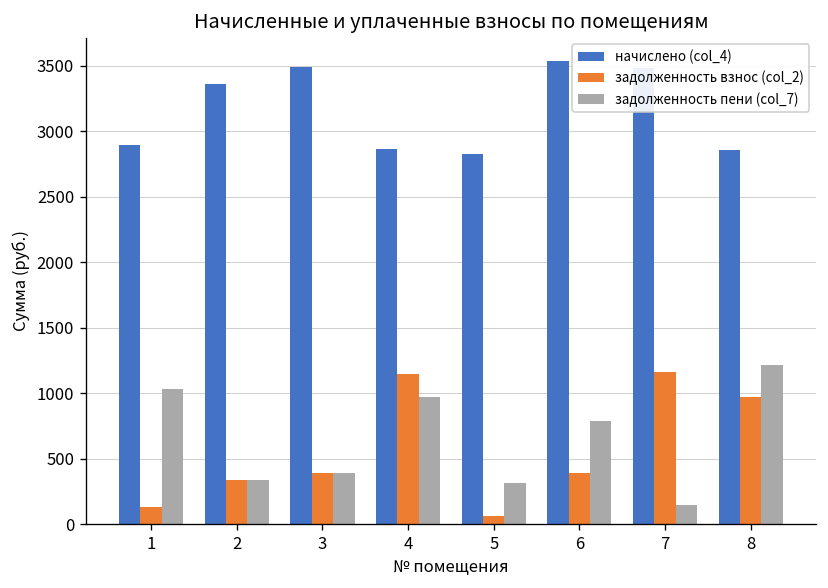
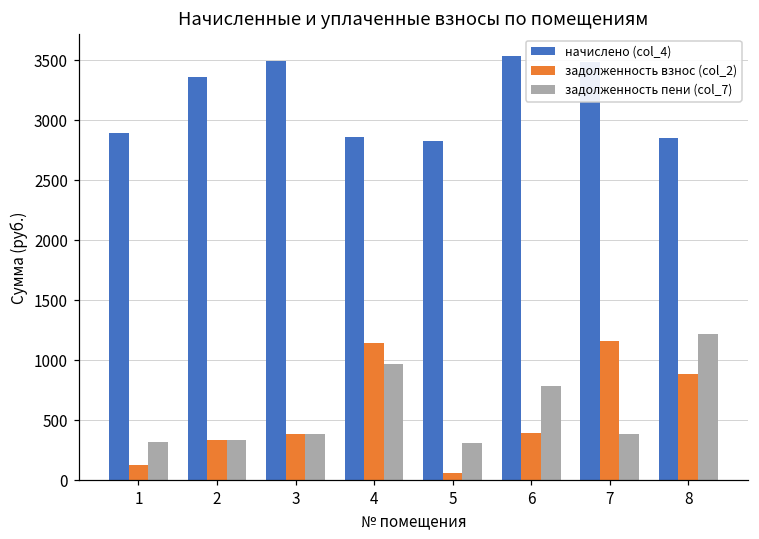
  {
    "начислено (col_4)": {
      "1": 2890,
      "2": 3360,
      "3": 3490,
      "4": 2860,
      "5": 2830,
      "6": 3540,
      "8": 2850
    },
    "задолженность взнос (col_2)": {
      "1": 130,
      "2": 340,
      "3": 390,
      "4": 1150,
      "5": 60,
      "6": 390,
      "7": 1160,
-     "8": 970
+     "8": 890
    },
    "задолженность пени (col_7)": {
-     "1": 1030,
+     "1": 320,
      "2": 340,
      "3": 390,
      "4": 970,
      "5": 310,
      "6": 790,
-     "7": 140,
+     "7": 390,
      "8": 1220
    }
  }
